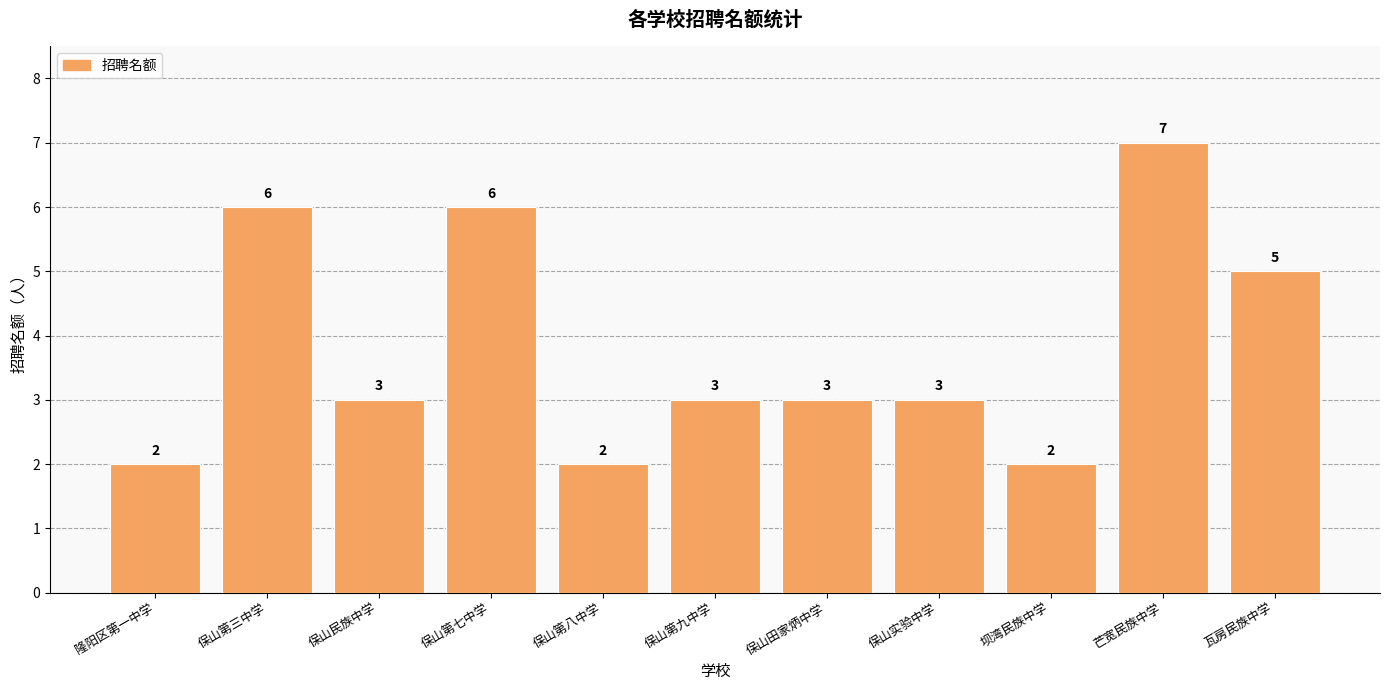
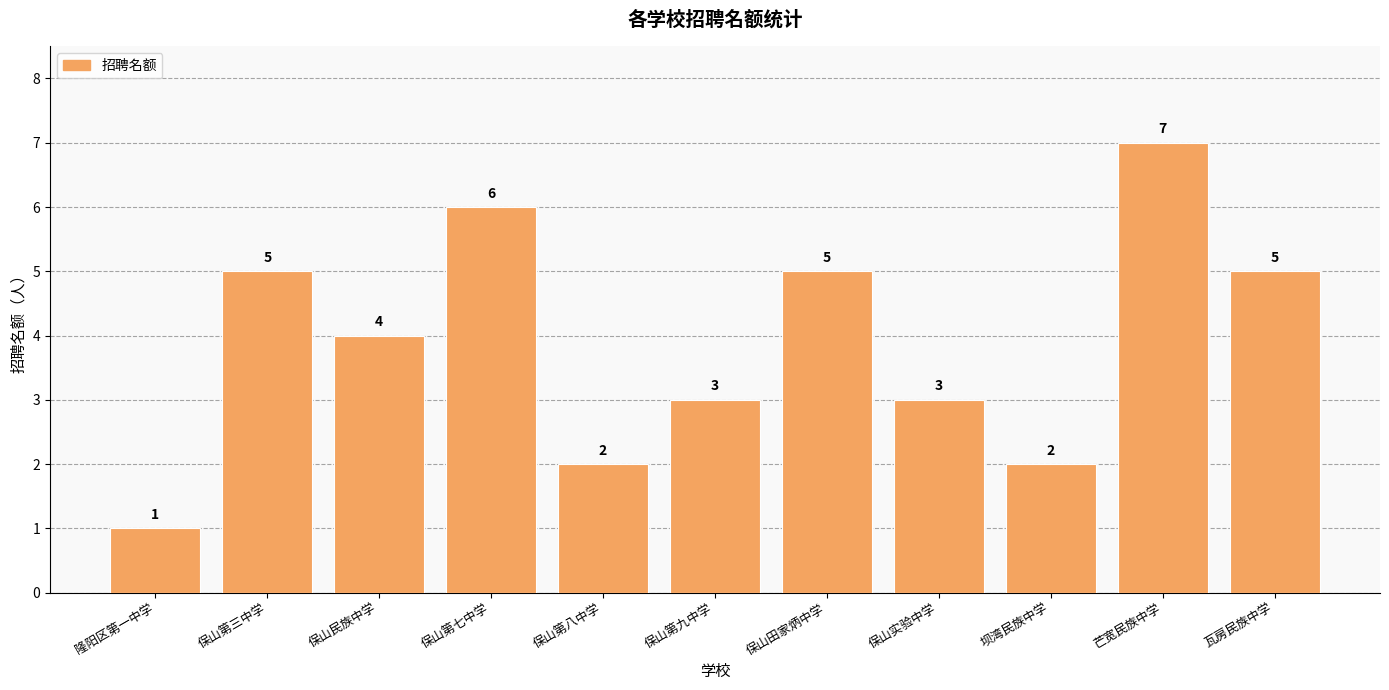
  {
-   "隆阳区第一中学": 2,
-   "保山第三中学": 6,
-   "保山民族中学": 3,
+   "隆阳区第一中学": 1,
+   "保山第三中学": 5,
+   "保山民族中学": 4,
    "保山第七中学": 6,
    "保山第八中学": 2,
    "保山第九中学": 3,
-   "保山田家炳中学": 3,
+   "保山田家炳中学": 5,
    "保山实验中学": 3,
    "坝湾民族中学": 2,
    "芒宽民族中学": 7,
    "瓦房民族中学": 5
  }
